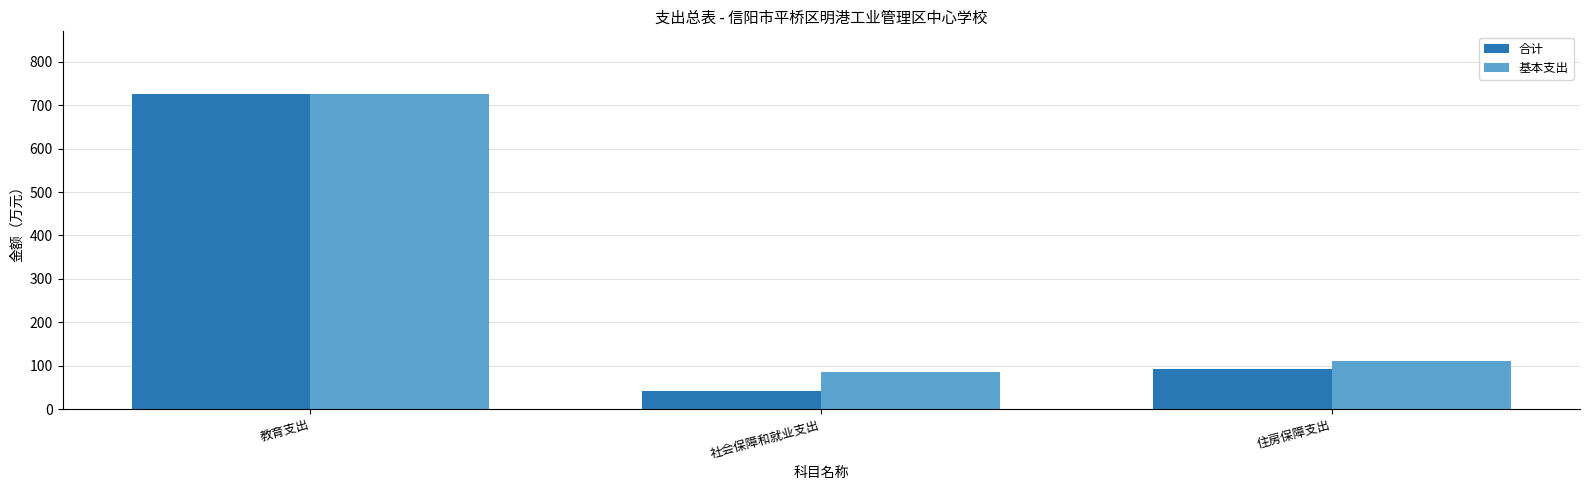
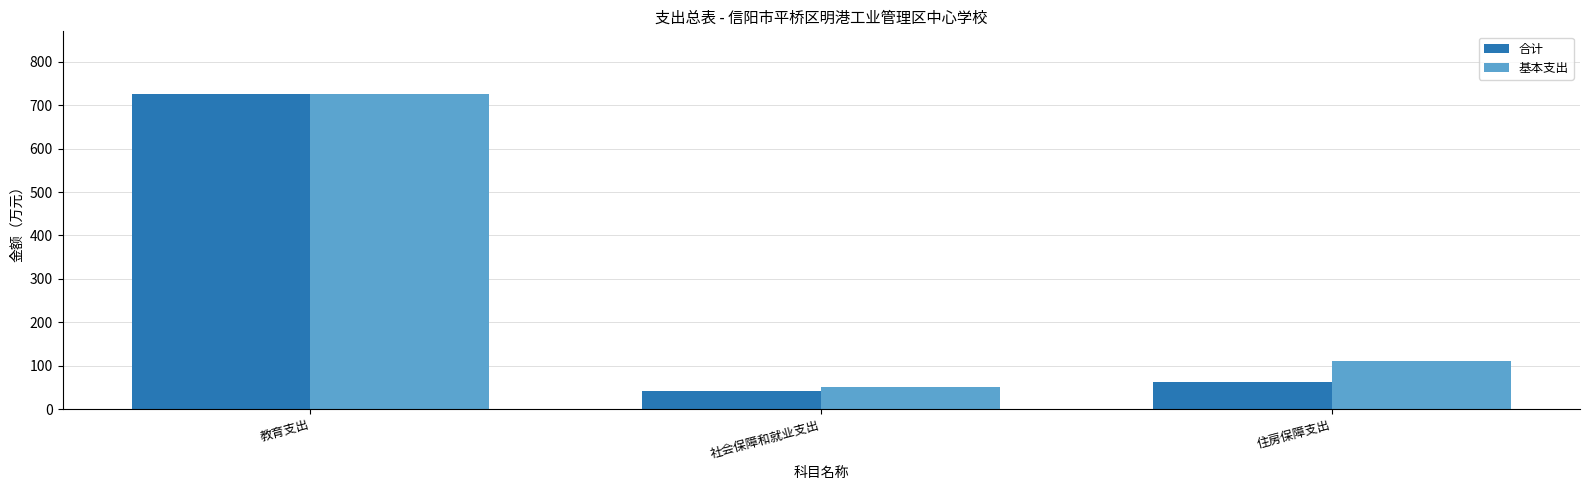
  {
    "合计": {
      "教育支出": 730,
      "社会保障和就业支出": 40,
-     "住房保障支出": 90
+     "住房保障支出": 60
    },
    "基本支出": {
      "教育支出": 730,
-     "社会保障和就业支出": 80,
+     "社会保障和就业支出": 50,
      "住房保障支出": 110
    }
  }
